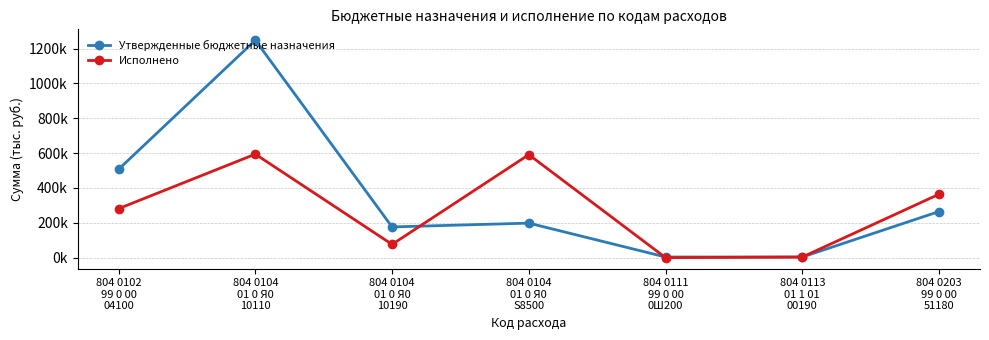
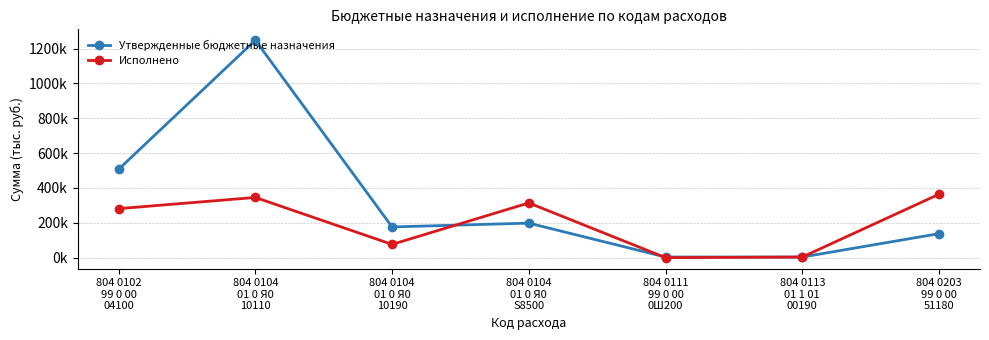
  {
    "Утвержденные бюджетные назначения": {
      "804 0102 99 0 00 04100": 510000,
      "804 0104 01 0 Я0 10110": 1250000,
      "804 0104 01 0 Я0 10190": 180000,
      "804 0104 01 0 Я0 S8500": 200000,
-     "804 0203 99 0 00 51180": 260000
+     "804 0203 99 0 00 51180": 140000
    },
    "Исполнено": {
      "804 0102 99 0 00 04100": 280000,
-     "804 0104 01 0 Я0 10110": 590000,
+     "804 0104 01 0 Я0 10110": 350000,
      "804 0104 01 0 Я0 10190": 80000,
-     "804 0104 01 0 Я0 S8500": 590000,
+     "804 0104 01 0 Я0 S8500": 310000,
      "804 0203 99 0 00 51180": 360000
    }
  }
